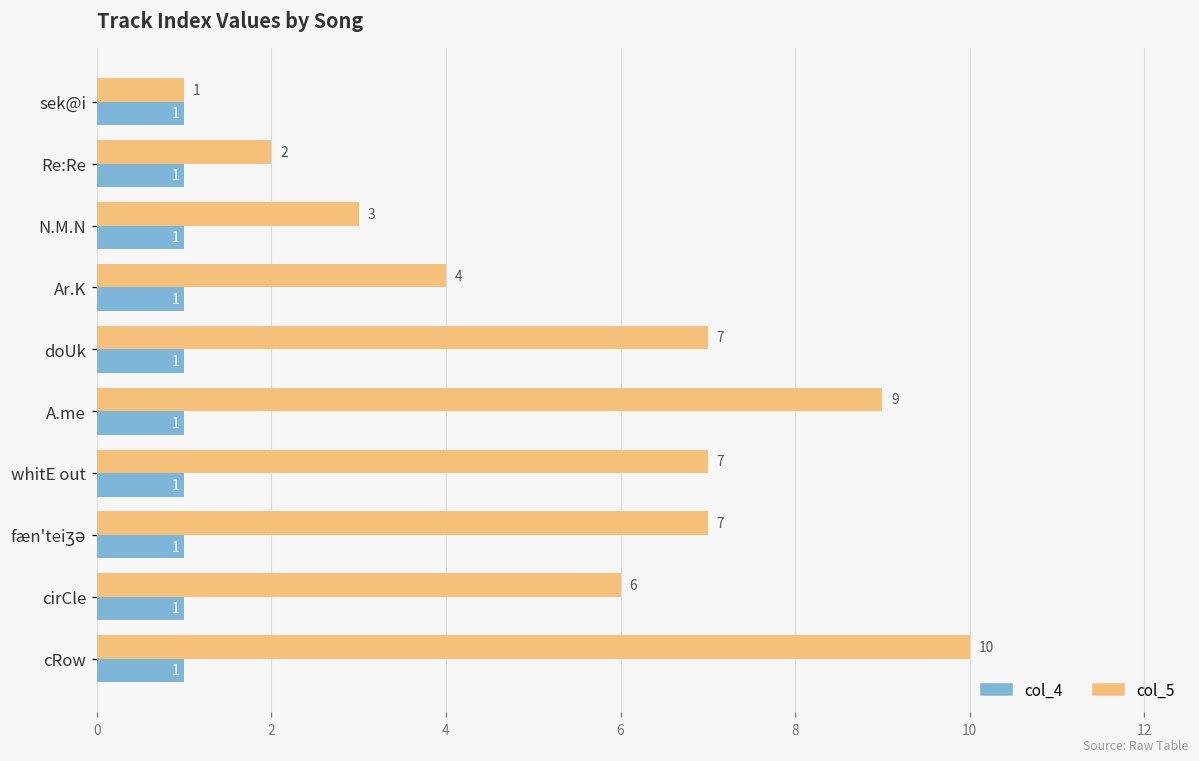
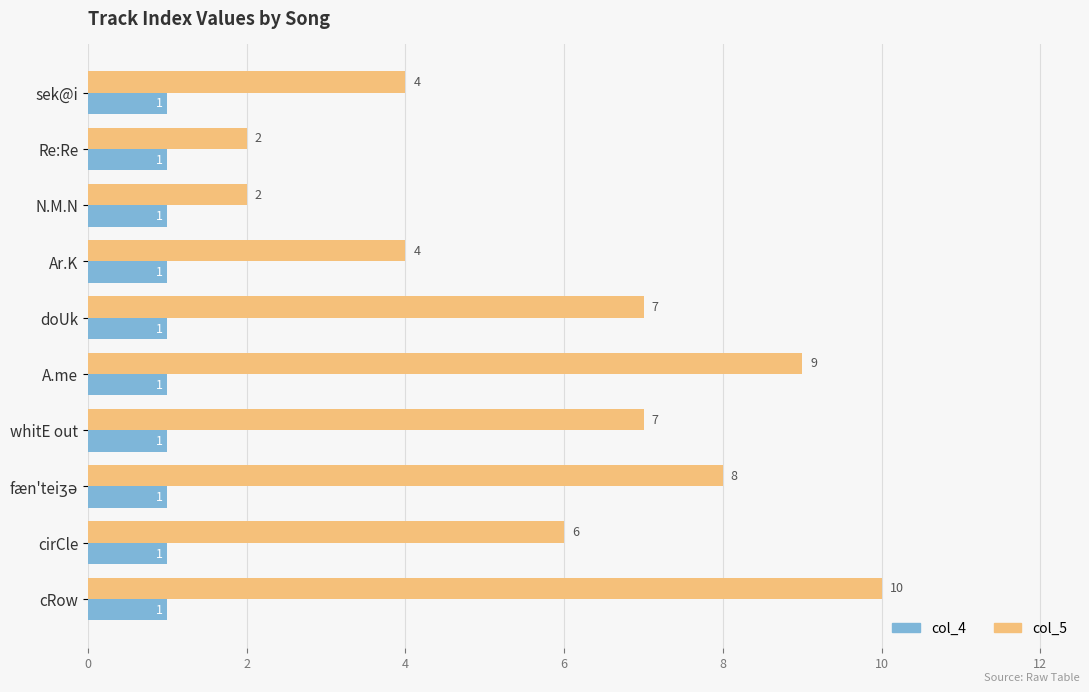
  {
    "col_5": {
-     "sek@i": 1,
+     "sek@i": 4,
      "Re:Re": 2,
-     "N.M.N": 3,
+     "N.M.N": 2,
      "Ar.K": 4,
      "doUk": 7,
      "A.me": 9,
      "whitE out": 7,
-     "fæn'teiʒə": 7,
+     "fæn'teiʒə": 8,
      "cirCle": 6,
      "cRow": 10
    },
    "col_4": {
      "sek@i": 1,
      "Re:Re": 1,
      "N.M.N": 1,
      "Ar.K": 1,
      "doUk": 1,
      "A.me": 1,
      "whitE out": 1,
      "fæn'teiʒə": 1,
      "cirCle": 1,
      "cRow": 1
    }
  }
